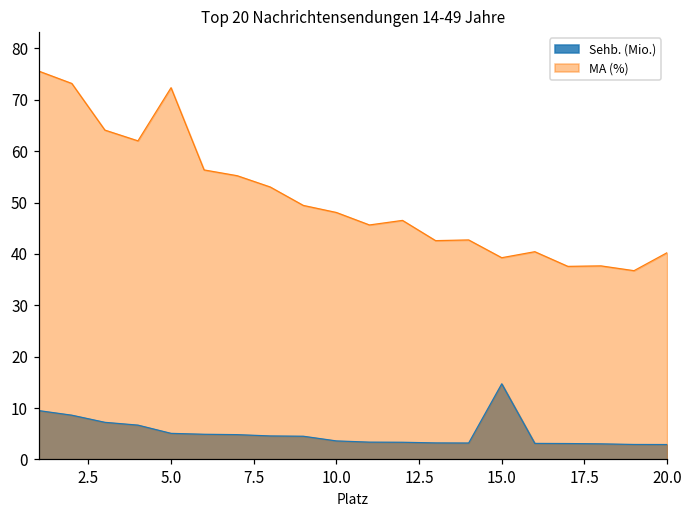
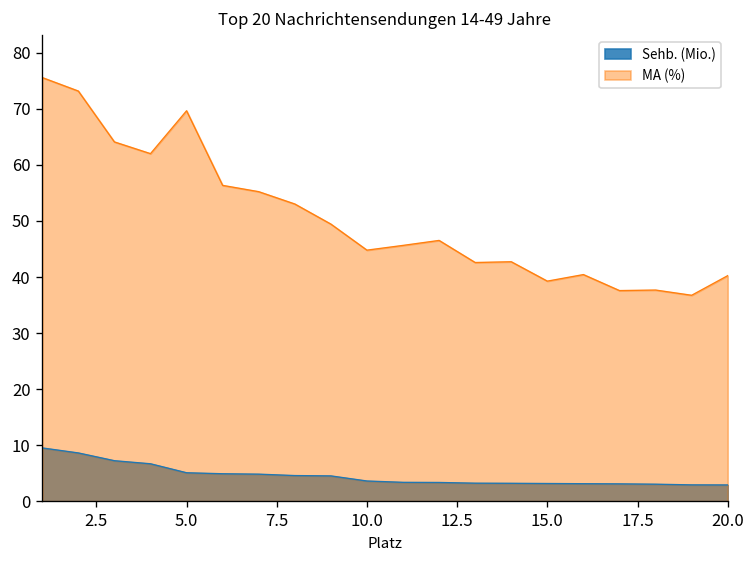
  {
    "Sehb. (Mio.)": {
      "5.0": 5,
      "10.0": 4,
-     "15.0": 15,
+     "15.0": 3,
      "20.0": 3
    },
    "MA (%)": {
-     "5.0": 72,
-     "10.0": 48,
+     "5.0": 70,
+     "10.0": 45,
      "15.0": 39,
      "20.0": 40
    }
  }
